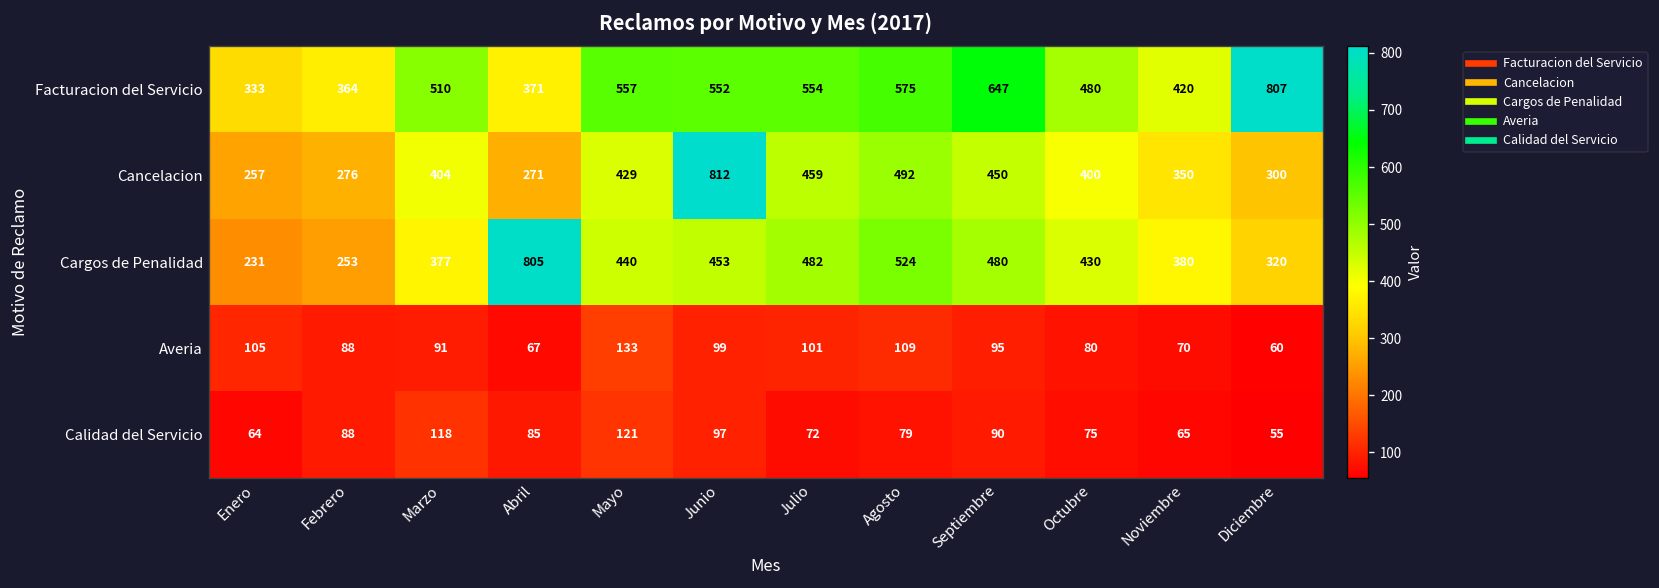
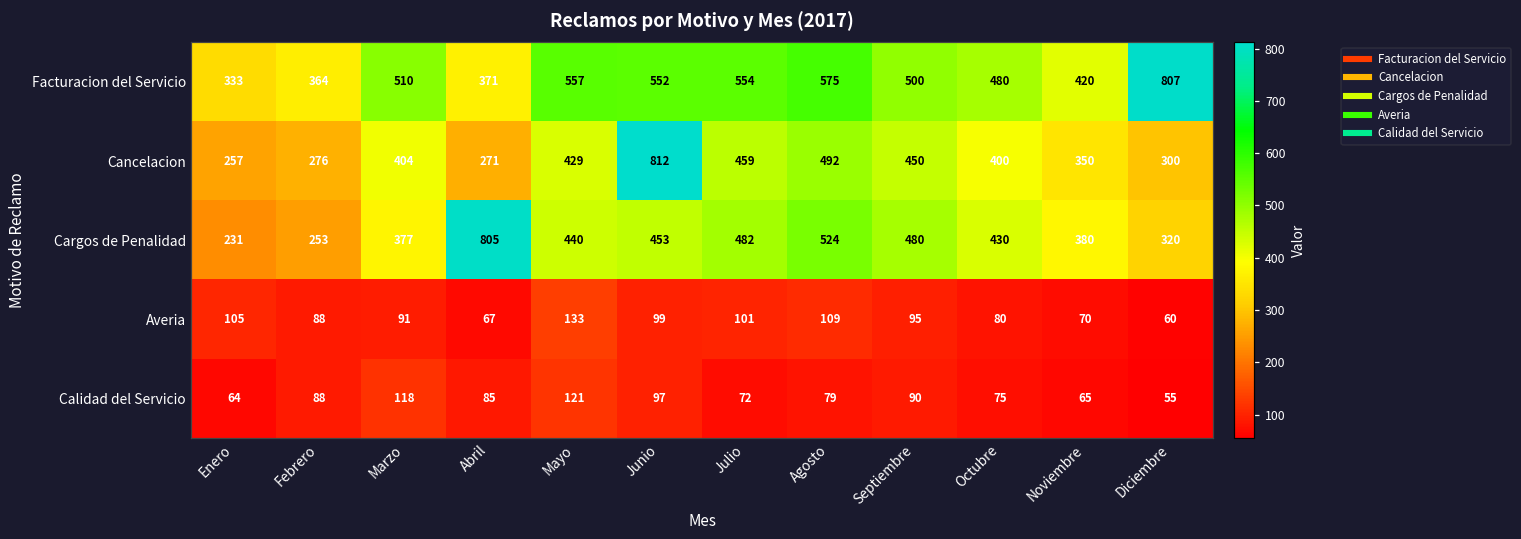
  {
    "Facturacion del Servicio": {
      "Enero": 333,
      "Febrero": 364,
      "Marzo": 510,
      "Abril": 371,
      "Mayo": 557,
      "Junio": 552,
      "Julio": 554,
      "Agosto": 575,
-     "Septiembre": 647,
+     "Septiembre": 500,
      "Octubre": 480,
      "Noviembre": 420,
      "Diciembre": 807
    },
    "Cancelacion": {
      "Enero": 257,
      "Febrero": 276,
      "Marzo": 404,
      "Abril": 271,
      "Mayo": 429,
      "Junio": 812,
      "Julio": 459,
      "Agosto": 492,
      "Septiembre": 450,
      "Octubre": 400,
      "Noviembre": 350,
      "Diciembre": 300
    },
    "Cargos de Penalidad": {
      "Enero": 231,
      "Febrero": 253,
      "Marzo": 377,
      "Abril": 805,
      "Mayo": 440,
      "Junio": 453,
      "Julio": 482,
      "Agosto": 524,
      "Septiembre": 480,
      "Octubre": 430,
      "Noviembre": 380,
      "Diciembre": 320
    },
    "Averia": {
      "Enero": 105,
      "Febrero": 88,
      "Marzo": 91,
      "Abril": 67,
      "Mayo": 133,
      "Junio": 99,
      "Julio": 101,
      "Agosto": 109,
      "Septiembre": 95,
      "Octubre": 80,
      "Noviembre": 70,
      "Diciembre": 60
    },
    "Calidad del Servicio": {
      "Enero": 64,
      "Febrero": 88,
      "Marzo": 118,
      "Abril": 85,
      "Mayo": 121,
      "Junio": 97,
      "Julio": 72,
      "Agosto": 79,
      "Septiembre": 90,
      "Octubre": 75,
      "Noviembre": 65,
      "Diciembre": 55
    }
  }
